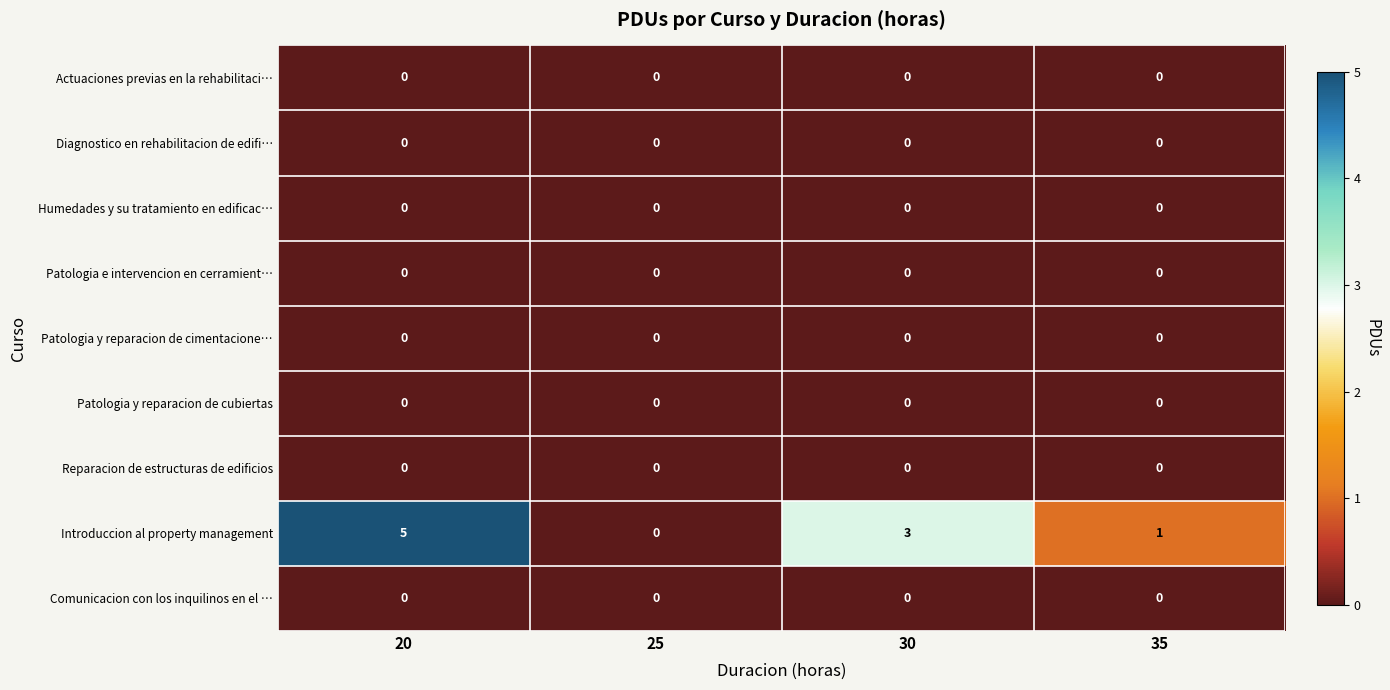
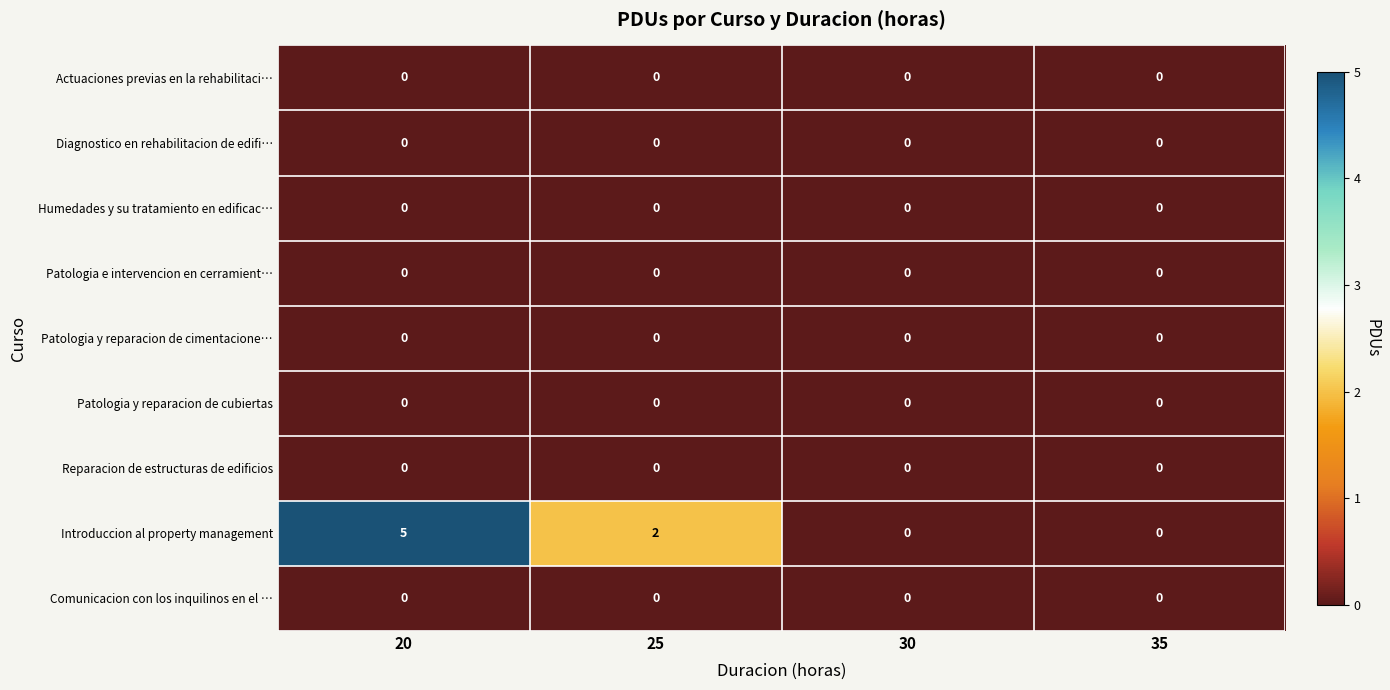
  {
    "Actuaciones previas en la rehabilitaci…": {
      "20": 0,
      "25": 0,
      "30": 0,
      "35": 0
    },
    "Diagnostico en rehabilitacion de edifi…": {
      "20": 0,
      "25": 0,
      "30": 0,
      "35": 0
    },
    "Humedades y su tratamiento en edificac…": {
      "20": 0,
      "25": 0,
      "30": 0,
      "35": 0
    },
    "Patologia e intervencion en cerramient…": {
      "20": 0,
      "25": 0,
      "30": 0,
      "35": 0
    },
    "Patologia y reparacion de cimentacione…": {
      "20": 0,
      "25": 0,
      "30": 0,
      "35": 0
    },
    "Patologia y reparacion de cubiertas": {
      "20": 0,
      "25": 0,
      "30": 0,
      "35": 0
    },
    "Reparacion de estructuras de edificios": {
      "20": 0,
      "25": 0,
      "30": 0,
      "35": 0
    },
    "Introduccion al property management": {
      "20": 5,
-     "25": 0,
-     "30": 3,
-     "35": 1
+     "25": 2,
+     "30": 0,
+     "35": 0
    },
    "Comunicacion con los inquilinos en el …": {
      "20": 0,
      "25": 0,
      "30": 0,
      "35": 0
    }
  }
